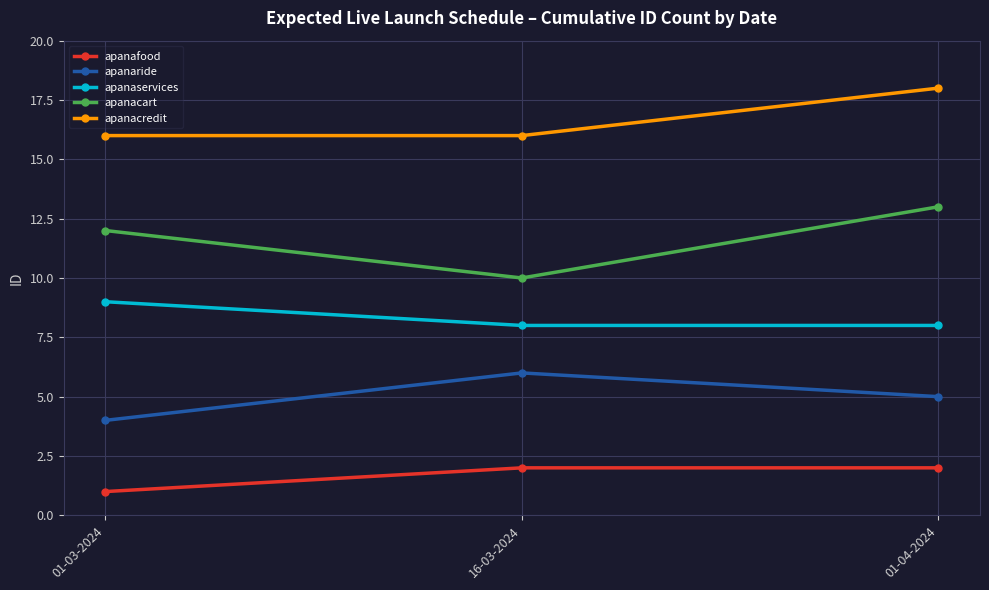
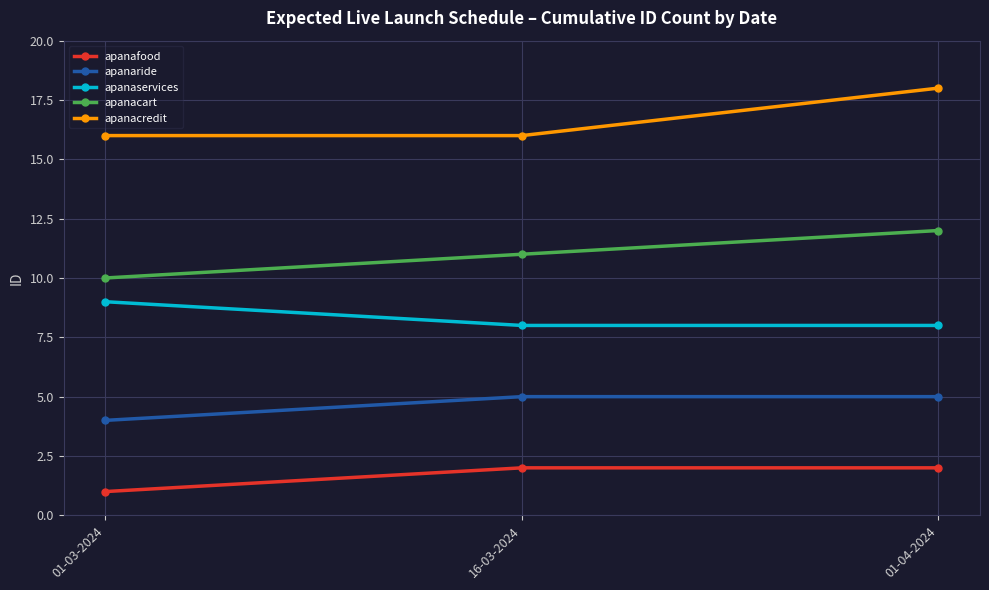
  {
    "apanafood": {
      "01-03-2024": 1,
      "16-03-2024": 2,
      "01-04-2024": 2
    },
    "apanaride": {
      "01-03-2024": 4,
-     "16-03-2024": 6,
+     "16-03-2024": 5,
      "01-04-2024": 5
    },
    "apanaservices": {
      "01-03-2024": 9,
      "16-03-2024": 8,
      "01-04-2024": 8
    },
    "apanacart": {
-     "01-03-2024": 12,
-     "16-03-2024": 10,
-     "01-04-2024": 13
+     "01-03-2024": 10,
+     "16-03-2024": 11,
+     "01-04-2024": 12
    },
    "apanacredit": {
      "01-03-2024": 16,
      "16-03-2024": 16,
      "01-04-2024": 18
    }
  }
